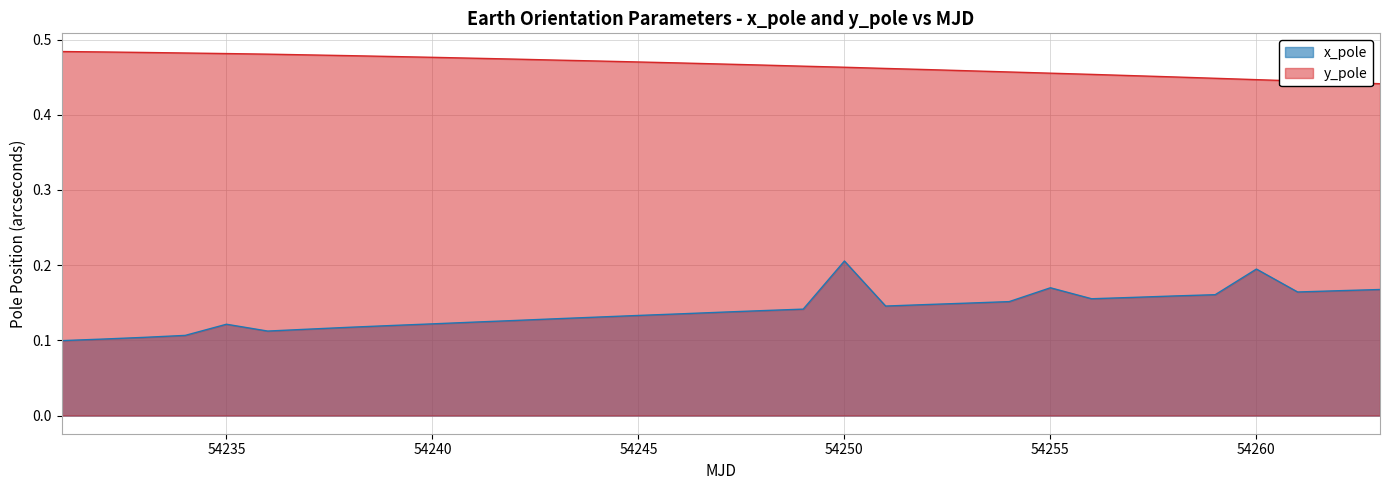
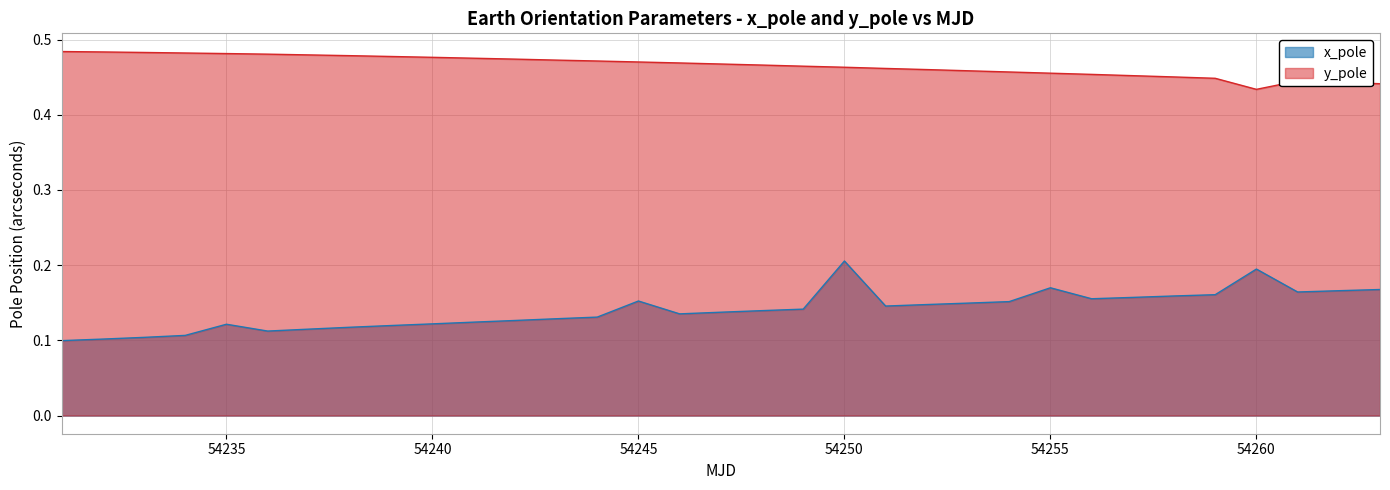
  {
    "x_pole": {
      "54235": 0.12,
      "54240": 0.12,
-     "54245": 0.13,
+     "54245": 0.15,
      "54250": 0.21,
      "54255": 0.17,
      "54260": 0.19
    },
    "y_pole": {
      "54235": 0.48,
      "54240": 0.48,
      "54245": 0.47,
      "54250": 0.46,
      "54255": 0.46,
-     "54260": 0.45
+     "54260": 0.43
    }
  }
